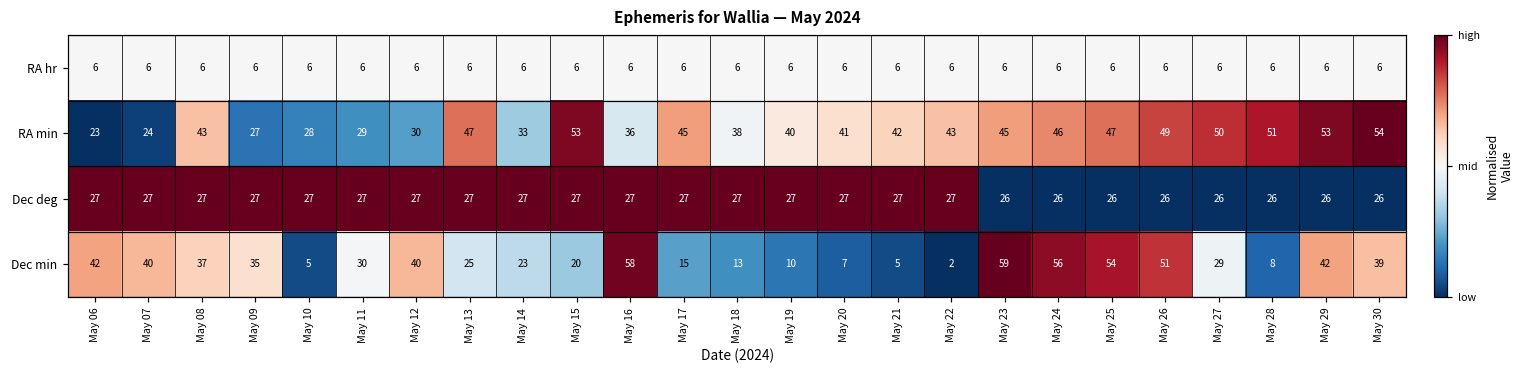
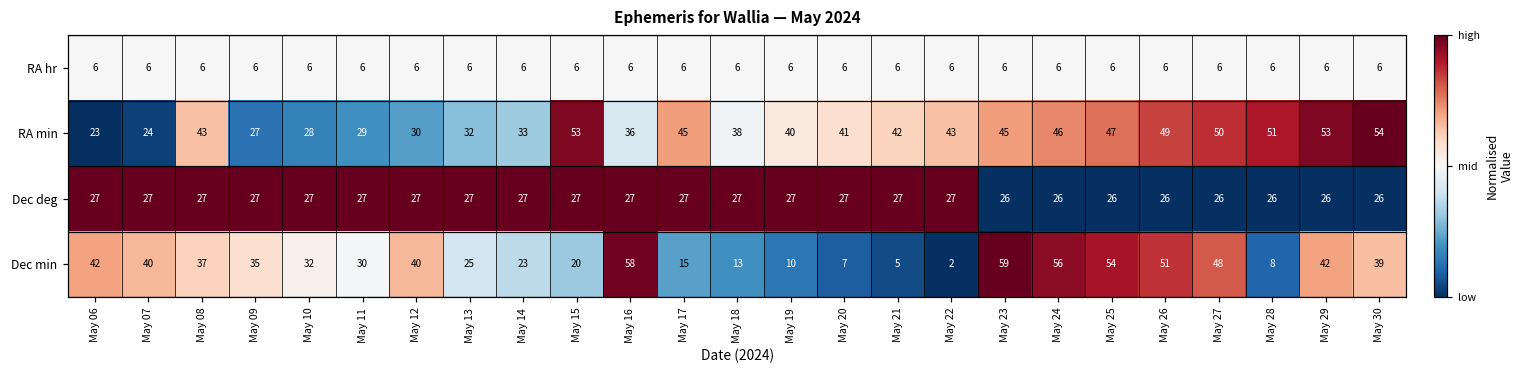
  {
    "RA hr": {
      "May 06": 6,
      "May 07": 6,
      "May 08": 6,
      "May 09": 6,
      "May 10": 6,
      "May 11": 6,
      "May 12": 6,
      "May 13": 6,
      "May 14": 6,
      "May 15": 6,
      "May 16": 6,
      "May 17": 6,
      "May 18": 6,
      "May 19": 6,
      "May 20": 6,
      "May 21": 6,
      "May 22": 6,
      "May 23": 6,
      "May 24": 6,
      "May 25": 6,
      "May 26": 6,
      "May 27": 6,
      "May 28": 6,
      "May 29": 6,
      "May 30": 6
    },
    "RA min": {
      "May 06": 23,
      "May 07": 24,
      "May 08": 43,
      "May 09": 27,
      "May 10": 28,
      "May 11": 29,
      "May 12": 30,
-     "May 13": 47,
+     "May 13": 32,
      "May 14": 33,
      "May 15": 53,
      "May 16": 36,
      "May 17": 45,
      "May 18": 38,
      "May 19": 40,
      "May 20": 41,
      "May 21": 42,
      "May 22": 43,
      "May 23": 45,
      "May 24": 46,
      "May 25": 47,
      "May 26": 49,
      "May 27": 50,
      "May 28": 51,
      "May 29": 53,
      "May 30": 54
    },
    "Dec deg": {
      "May 06": 27,
      "May 07": 27,
      "May 08": 27,
      "May 09": 27,
      "May 10": 27,
      "May 11": 27,
      "May 12": 27,
      "May 13": 27,
      "May 14": 27,
      "May 15": 27,
      "May 16": 27,
      "May 17": 27,
      "May 18": 27,
      "May 19": 27,
      "May 20": 27,
      "May 21": 27,
      "May 22": 27,
      "May 23": 26,
      "May 24": 26,
      "May 25": 26,
      "May 26": 26,
      "May 27": 26,
      "May 28": 26,
      "May 29": 26,
      "May 30": 26
    },
    "Dec min": {
      "May 06": 42,
      "May 07": 40,
      "May 08": 37,
      "May 09": 35,
-     "May 10": 5,
+     "May 10": 32,
      "May 11": 30,
      "May 12": 40,
      "May 13": 25,
      "May 14": 23,
      "May 15": 20,
      "May 16": 58,
      "May 17": 15,
      "May 18": 13,
      "May 19": 10,
      "May 20": 7,
      "May 21": 5,
      "May 22": 2,
      "May 23": 59,
      "May 24": 56,
      "May 25": 54,
      "May 26": 51,
-     "May 27": 29,
+     "May 27": 48,
      "May 28": 8,
      "May 29": 42,
      "May 30": 39
    }
  }
